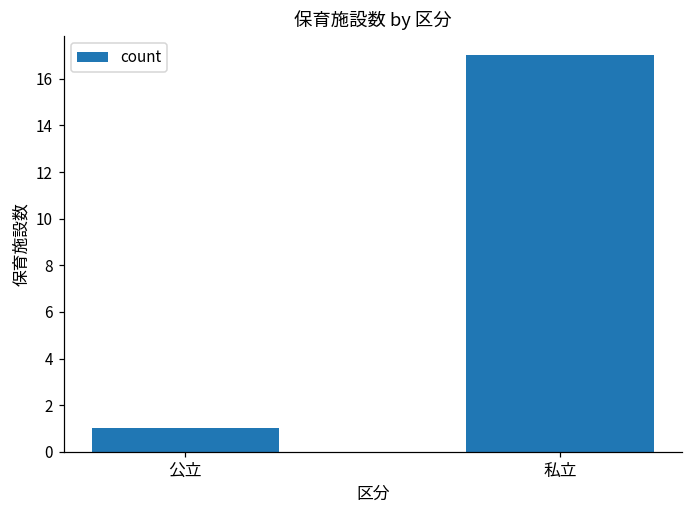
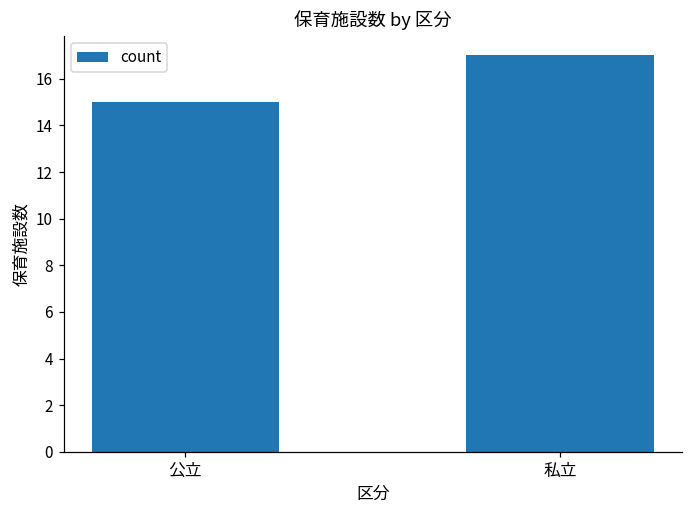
  {
-   "公立": 1,
+   "公立": 15,
    "私立": 17
  }
